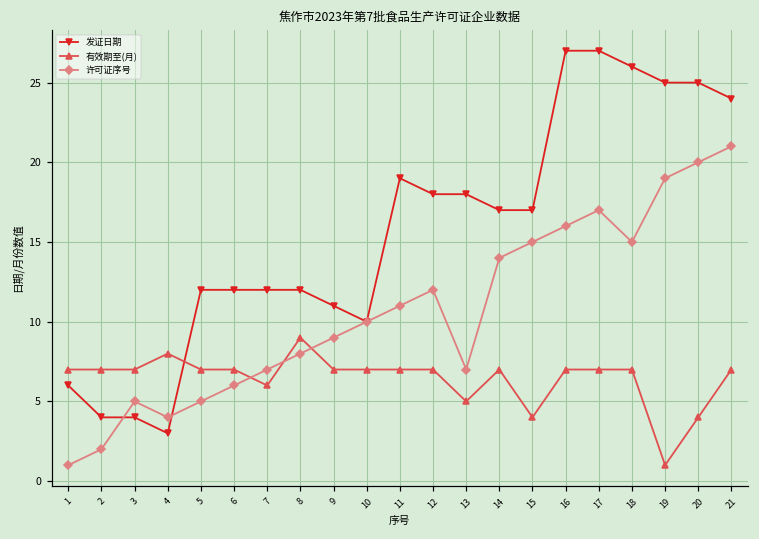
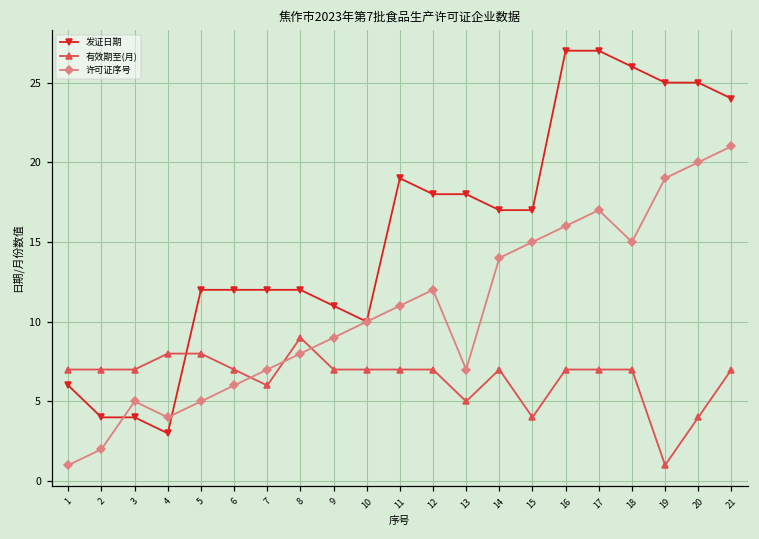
  {
    "发证日期": {
      "1": 6,
      "2": 4,
      "3": 4,
      "4": 3,
      "5": 12,
      "6": 12,
      "7": 12,
      "8": 12,
      "9": 11,
      "11": 19,
      "12": 18,
      "13": 18,
      "14": 17,
      "15": 17,
      "16": 27,
      "17": 27,
      "18": 26,
      "19": 25,
      "20": 25,
      "21": 24
    },
    "有效期至(月)": {
      "1": 7,
      "2": 7,
      "3": 7,
      "4": 8,
-     "5": 7,
+     "5": 8,
      "6": 7,
      "7": 6,
      "8": 9,
      "9": 7,
      "10": 7,
      "11": 7,
      "12": 7,
      "13": 5,
      "14": 7,
      "15": 4,
      "16": 7,
      "17": 7,
      "18": 7,
      "19": 1,
      "20": 4,
      "21": 7
    },
    "许可证序号": {
      "1": 1,
      "2": 2,
      "3": 5,
      "4": 4,
      "5": 5,
      "6": 6,
      "7": 7,
      "8": 8,
      "9": 9,
      "11": 11,
      "12": 12,
      "13": 7,
      "14": 14,
      "15": 15,
      "16": 16,
      "17": 17,
      "18": 15,
      "19": 19,
      "20": 20,
      "21": 21
    }
  }
